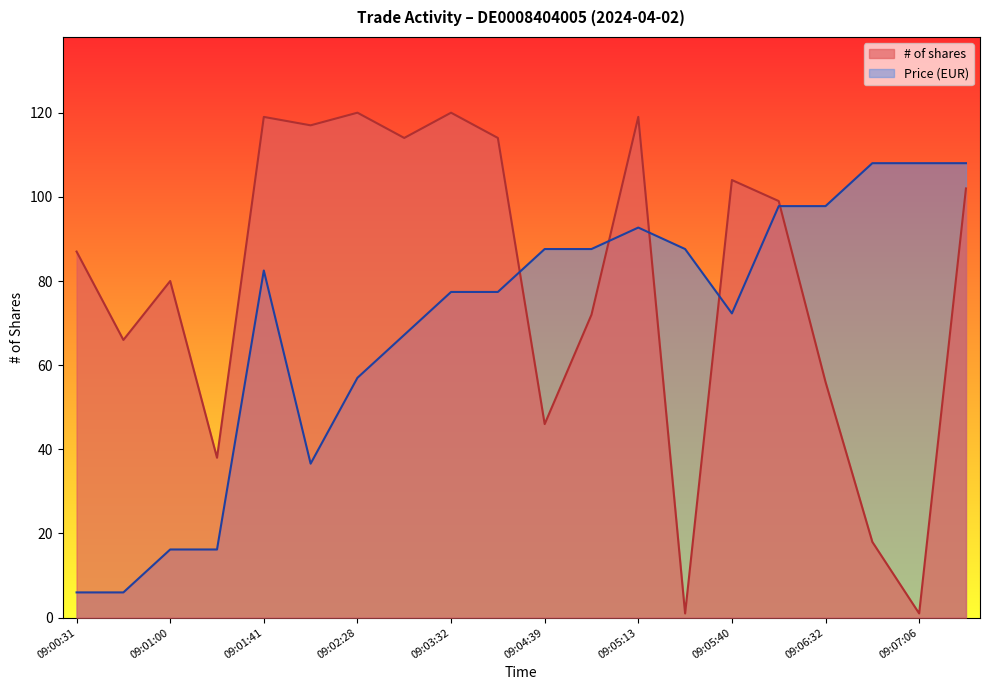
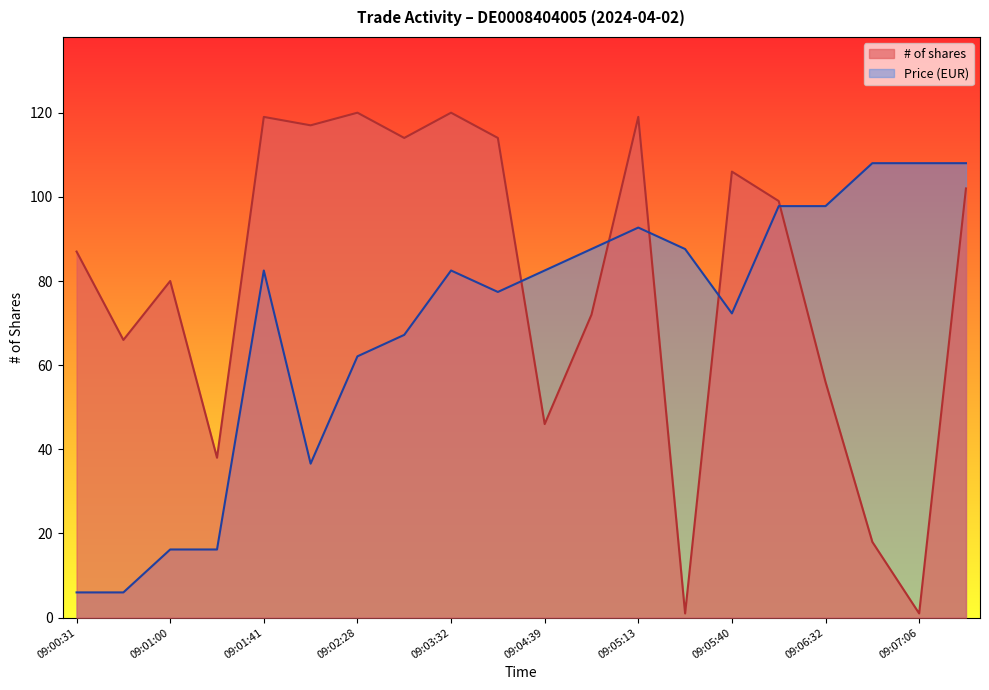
  {
    "# of shares": {
      "09:01:41": 119,
      "09:02:28": 120,
      "09:03:32": 120,
      "09:04:39": 46,
-     "09:05:40": 104,
+     "09:05:40": 106,
      "09:06:32": 56
    },
    "Price (EUR)": {
      "09:01:41": 83,
-     "09:02:28": 57,
-     "09:03:32": 77,
-     "09:04:39": 88,
+     "09:02:28": 62,
+     "09:03:32": 83,
+     "09:04:39": 83,
      "09:05:40": 72,
      "09:06:32": 98
    }
  }
